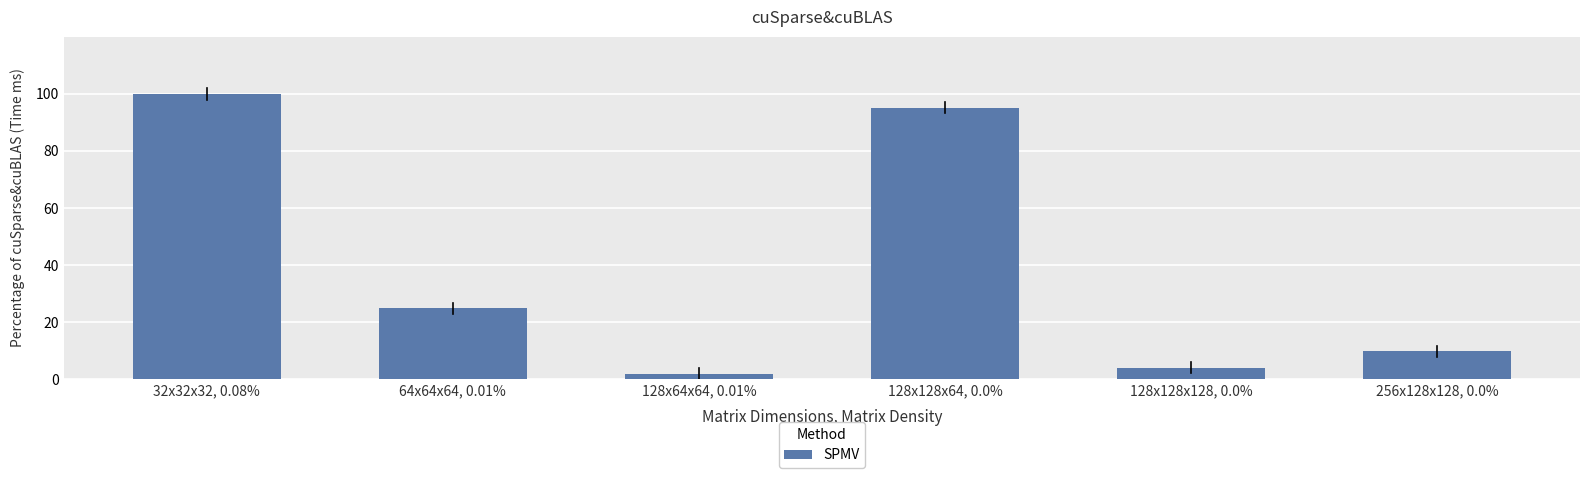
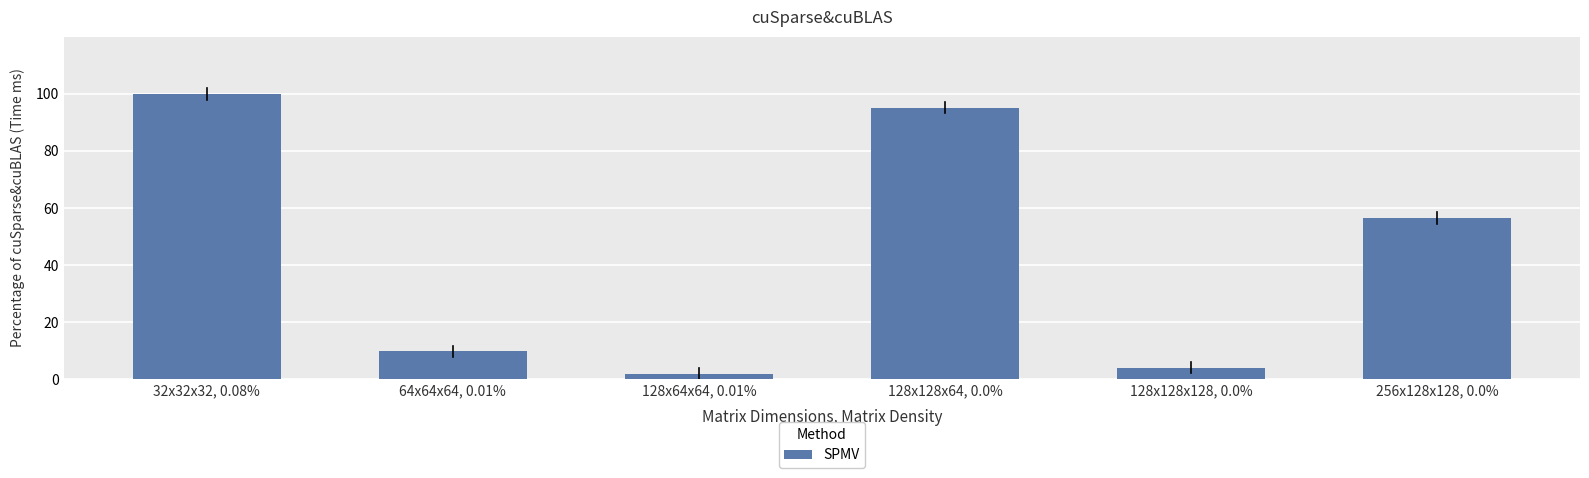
  {
    "SPMV": {
      "32x32x32, 0.08%": 100,
-     "64x64x64, 0.01%": 25,
+     "64x64x64, 0.01%": 10,
      "128x64x64, 0.01%": 2,
      "128x128x64, 0.0%": 95,
      "128x128x128, 0.0%": 4,
-     "256x128x128, 0.0%": 10
+     "256x128x128, 0.0%": 57
    }
  }
